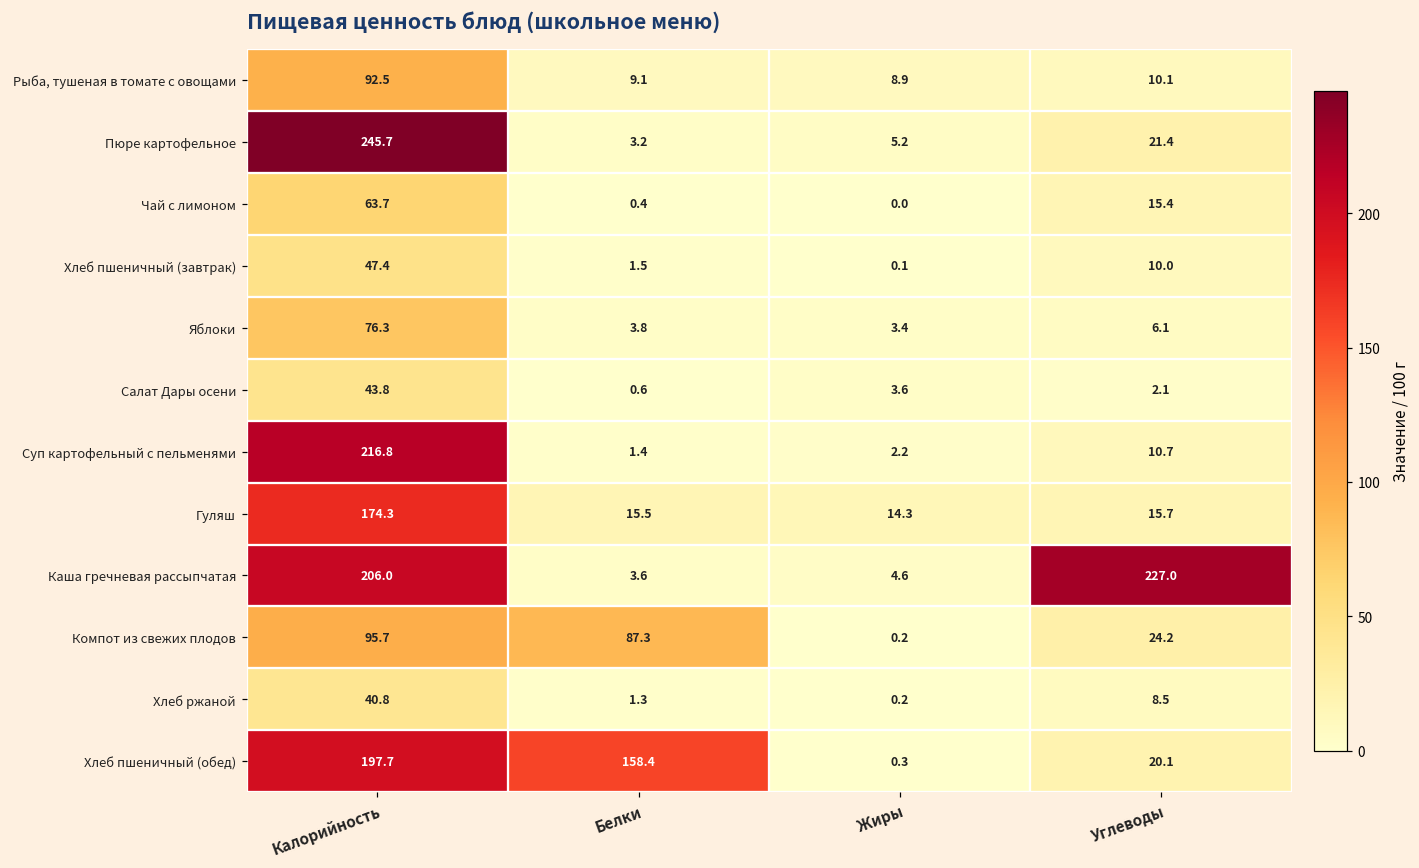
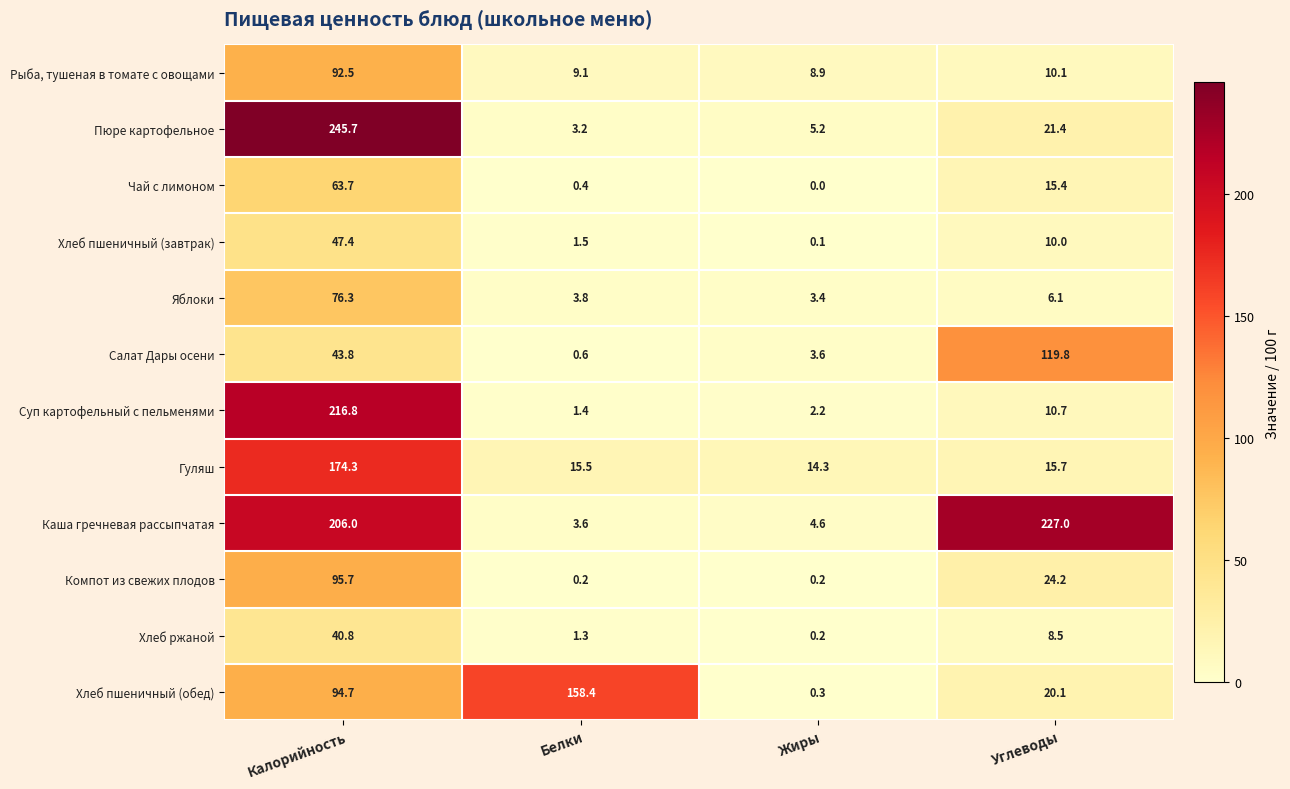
  {
    "Рыба, тушеная в томате с овощами": {
      "Калорийность": 92.5,
      "Белки": 9.1,
      "Жиры": 8.9,
      "Углеводы": 10.1
    },
    "Пюре картофельное": {
      "Калорийность": 245.7,
      "Белки": 3.2,
      "Жиры": 5.2,
      "Углеводы": 21.4
    },
    "Чай с лимоном": {
      "Калорийность": 63.7,
      "Белки": 0.4,
      "Жиры": 0.0,
      "Углеводы": 15.4
    },
    "Хлеб пшеничный (завтрак)": {
      "Калорийность": 47.4,
      "Белки": 1.5,
      "Жиры": 0.1,
      "Углеводы": 10.0
    },
    "Яблоки": {
      "Калорийность": 76.3,
      "Белки": 3.8,
      "Жиры": 3.4,
      "Углеводы": 6.1
    },
    "Салат Дары осени": {
      "Калорийность": 43.8,
      "Белки": 0.6,
      "Жиры": 3.6,
-     "Углеводы": 2.1
+     "Углеводы": 119.8
    },
    "Суп картофельный с пельменями": {
      "Калорийность": 216.8,
      "Белки": 1.4,
      "Жиры": 2.2,
      "Углеводы": 10.7
    },
    "Гуляш": {
      "Калорийность": 174.3,
      "Белки": 15.5,
      "Жиры": 14.3,
      "Углеводы": 15.7
    },
    "Каша гречневая рассыпчатая": {
      "Калорийность": 206.0,
      "Белки": 3.6,
      "Жиры": 4.6,
      "Углеводы": 227.0
    },
    "Компот из свежих плодов": {
      "Калорийность": 95.7,
-     "Белки": 87.3,
+     "Белки": 0.2,
      "Жиры": 0.2,
      "Углеводы": 24.2
    },
    "Хлеб ржаной": {
      "Калорийность": 40.8,
      "Белки": 1.3,
      "Жиры": 0.2,
      "Углеводы": 8.5
    },
    "Хлеб пшеничный (обед)": {
-     "Калорийность": 197.7,
+     "Калорийность": 94.7,
      "Белки": 158.4,
      "Жиры": 0.3,
      "Углеводы": 20.1
    }
  }
